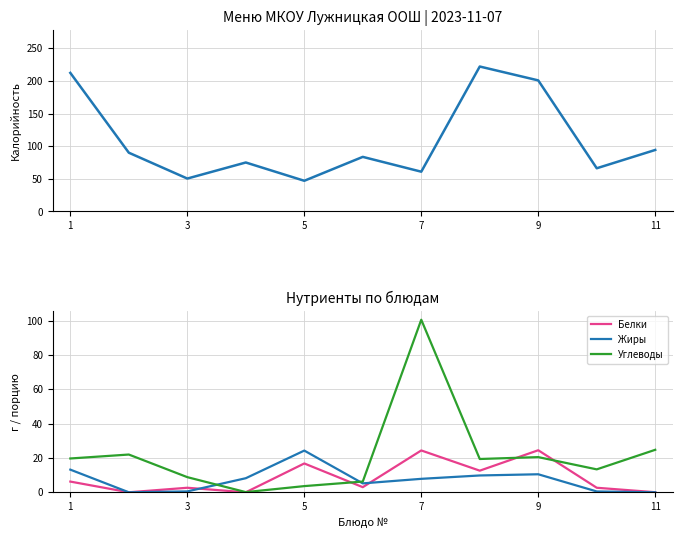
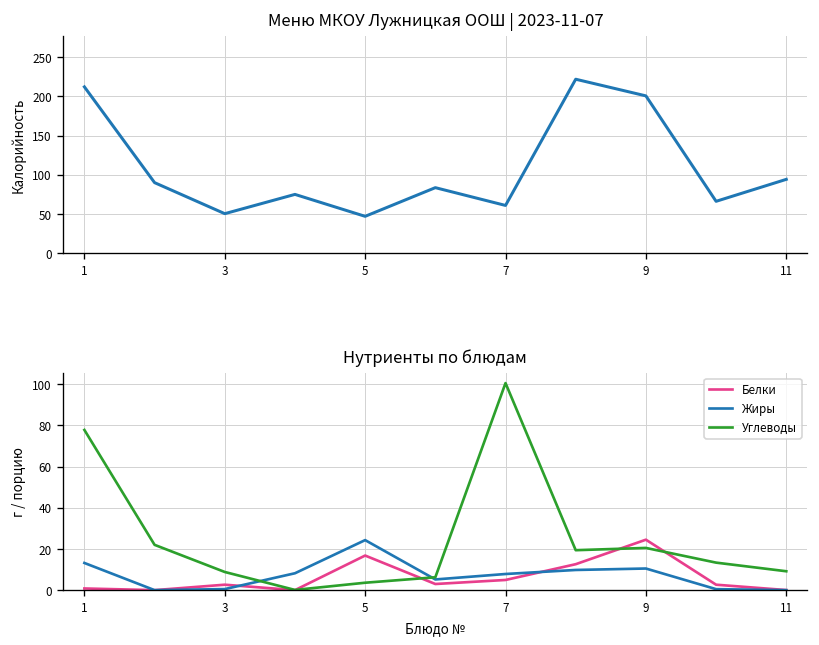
  {
    "Меню МКОУ Лужницкая ООШ | 2023-11-07": {
      "1": 210,
      "3": 50,
      "5": 50,
      "7": 60,
      "9": 200,
      "11": 90
    },
    "Нутриенты по блюдам": {
      "Белки": {
-       "1": 6,
+       "1": 1,
        "3": 3,
        "5": 17,
-       "7": 24,
+       "7": 5,
        "9": 25
      },
      "Жиры": {
        "1": 13,
        "3": 1,
        "5": 24,
        "7": 8,
        "9": 11
      },
      "Углеводы": {
-       "1": 20,
+       "1": 78,
        "3": 9,
        "5": 4,
        "7": 101,
        "9": 21,
-       "11": 25
+       "11": 9
      }
    }
  }
